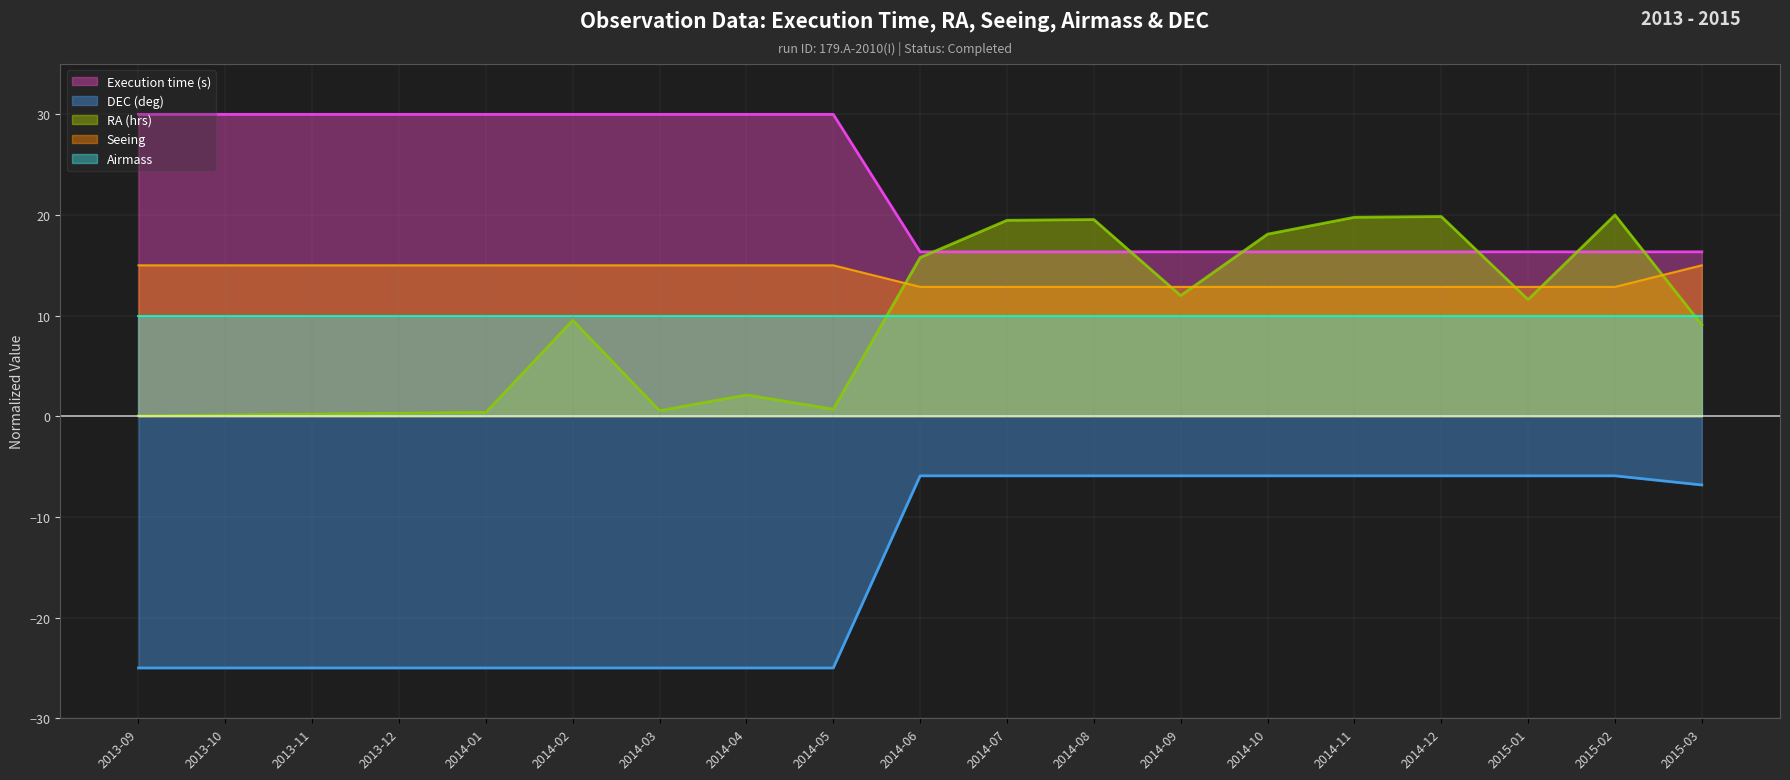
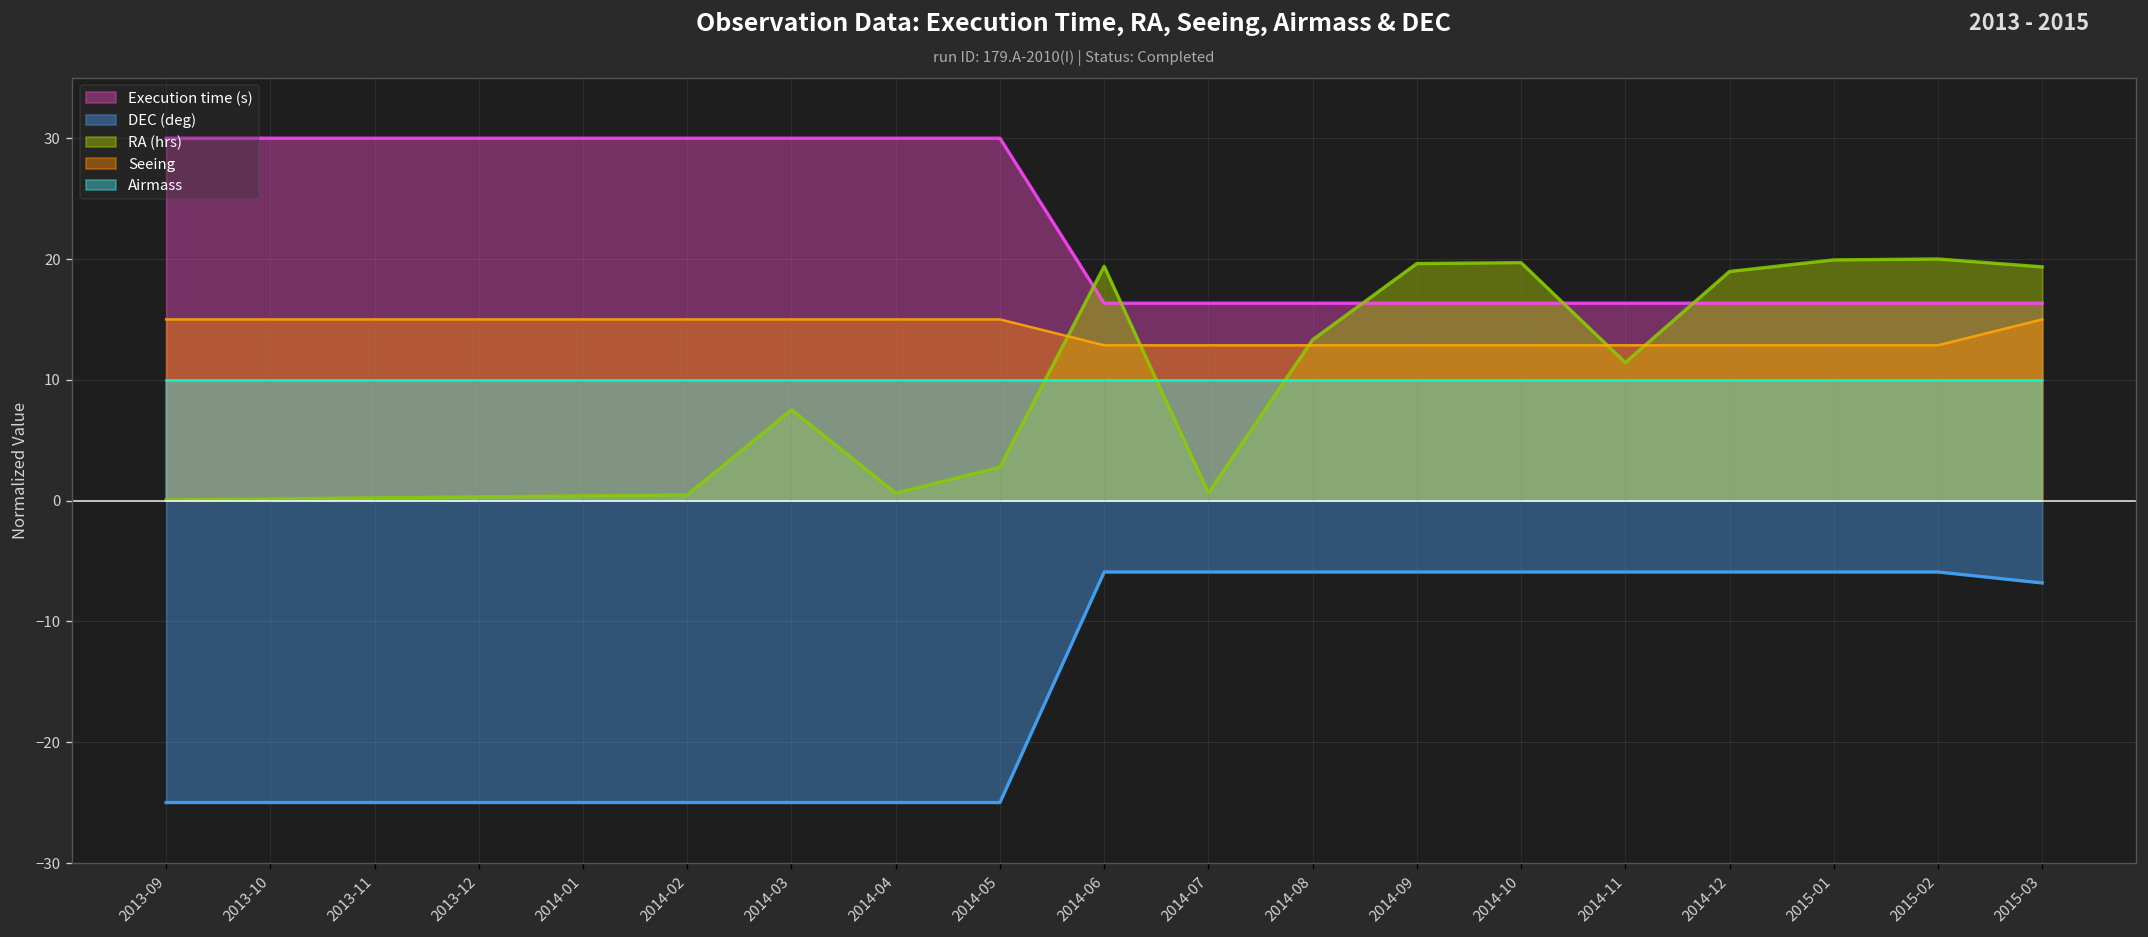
  {
    "Execution time (s)": {
      "2013-10": 30.0,
      "2013-11": 30.0,
      "2013-12": 30.0,
      "2014-01": 30.0,
      "2014-02": 30.0,
      "2014-03": 30.0,
      "2014-04": 30.0,
      "2014-05": 30.0,
      "2014-06": 16.3,
      "2014-07": 16.3,
      "2014-08": 16.3,
      "2014-09": 16.3,
      "2014-10": 16.3,
      "2014-11": 16.3,
      "2014-12": 16.3,
      "2015-01": 16.3,
      "2015-02": 16.3,
      "2015-03": 16.3
    },
    "RA (hrs)": {
      "2013-12": 0.3,
      "2014-01": 0.4,
-     "2014-02": 9.5,
-     "2014-03": 0.6,
-     "2014-04": 2.1,
-     "2014-05": 0.7,
-     "2014-06": 15.8,
-     "2014-07": 19.5,
-     "2014-08": 19.5,
-     "2014-09": 12.0,
-     "2014-10": 18.1,
-     "2014-11": 19.8,
-     "2014-12": 19.8,
-     "2015-01": 11.6,
+     "2014-02": 0.5,
+     "2014-03": 7.5,
+     "2014-04": 0.6,
+     "2014-05": 2.8,
+     "2014-06": 19.4,
+     "2014-07": 0.6,
+     "2014-08": 13.3,
+     "2014-09": 19.6,
+     "2014-10": 19.7,
+     "2014-11": 11.4,
+     "2014-12": 19.0,
+     "2015-01": 19.9,
      "2015-02": 20.0,
-     "2015-03": 9.1
+     "2015-03": 19.3
    },
    "Seeing": {
      "2013-09": 15.0,
      "2013-10": 15.0,
      "2013-11": 15.0,
      "2013-12": 15.0,
      "2014-01": 15.0,
      "2014-02": 15.0,
      "2014-03": 15.0,
      "2014-04": 15.0,
      "2014-05": 15.0,
      "2014-06": 12.9,
      "2014-07": 12.9,
      "2014-08": 12.9,
      "2014-09": 12.9,
      "2014-10": 12.9,
      "2014-11": 12.9,
      "2014-12": 12.9,
      "2015-01": 12.9,
      "2015-02": 12.9,
      "2015-03": 15.0
    }
  }
